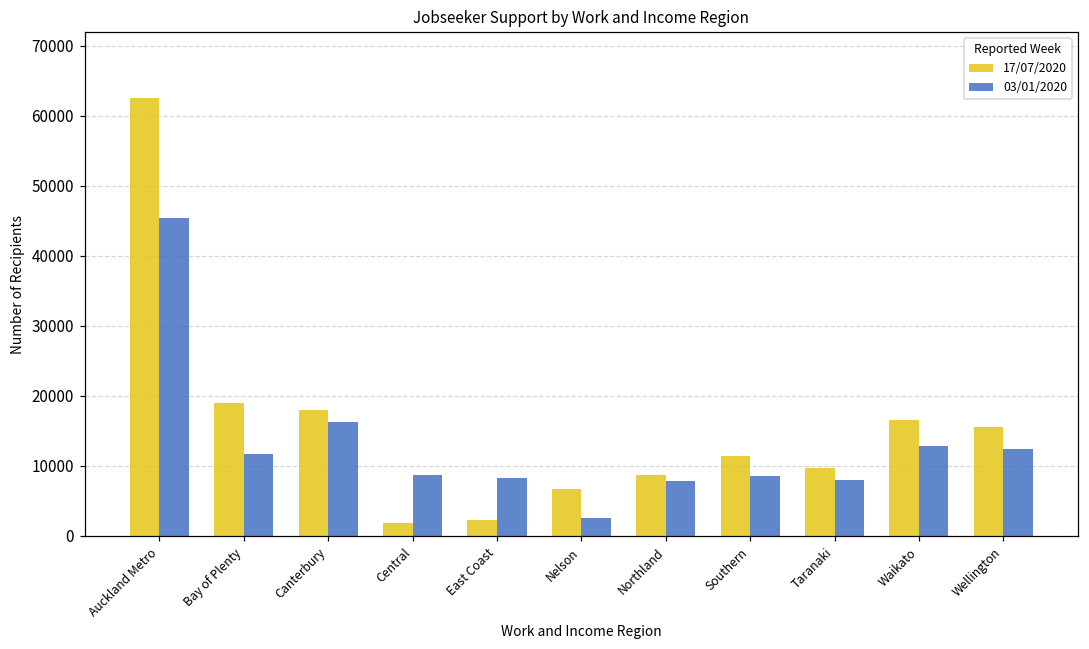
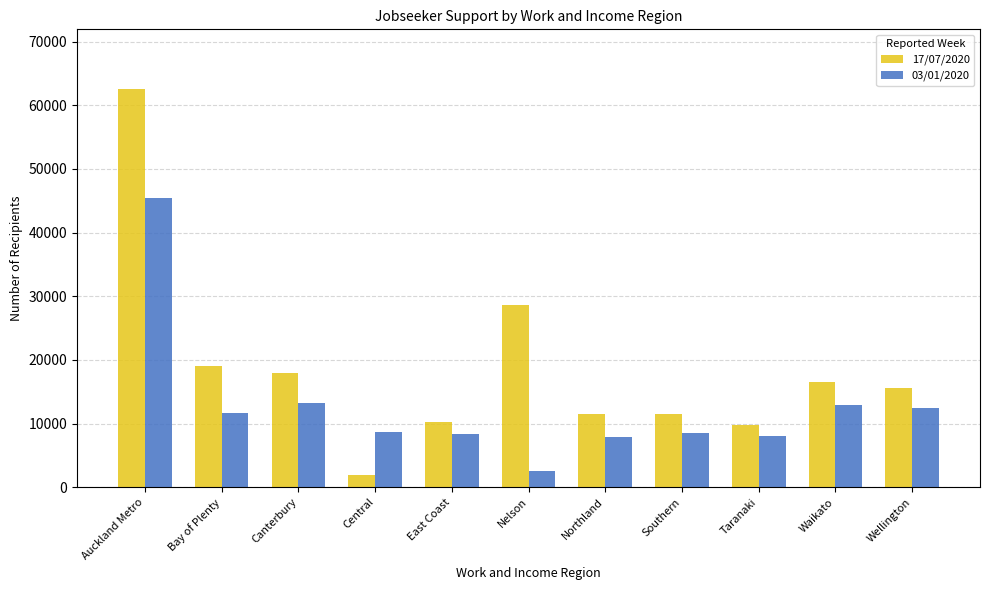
  {
    "17/07/2020": {
      "Auckland Metro": 63000,
      "Bay of Plenty": 19000,
      "Canterbury": 18000,
      "Central": 2000,
-     "East Coast": 2000,
-     "Nelson": 7000,
-     "Northland": 9000,
+     "East Coast": 10000,
+     "Nelson": 29000,
+     "Northland": 11000,
      "Southern": 11000,
      "Taranaki": 10000,
      "Waikato": 16000,
      "Wellington": 16000
    },
    "03/01/2020": {
      "Auckland Metro": 45000,
      "Bay of Plenty": 12000,
-     "Canterbury": 16000,
+     "Canterbury": 13000,
      "Central": 9000,
      "East Coast": 8000,
      "Nelson": 3000,
      "Northland": 8000,
      "Southern": 9000,
      "Taranaki": 8000,
      "Waikato": 13000,
      "Wellington": 12000
    }
  }
